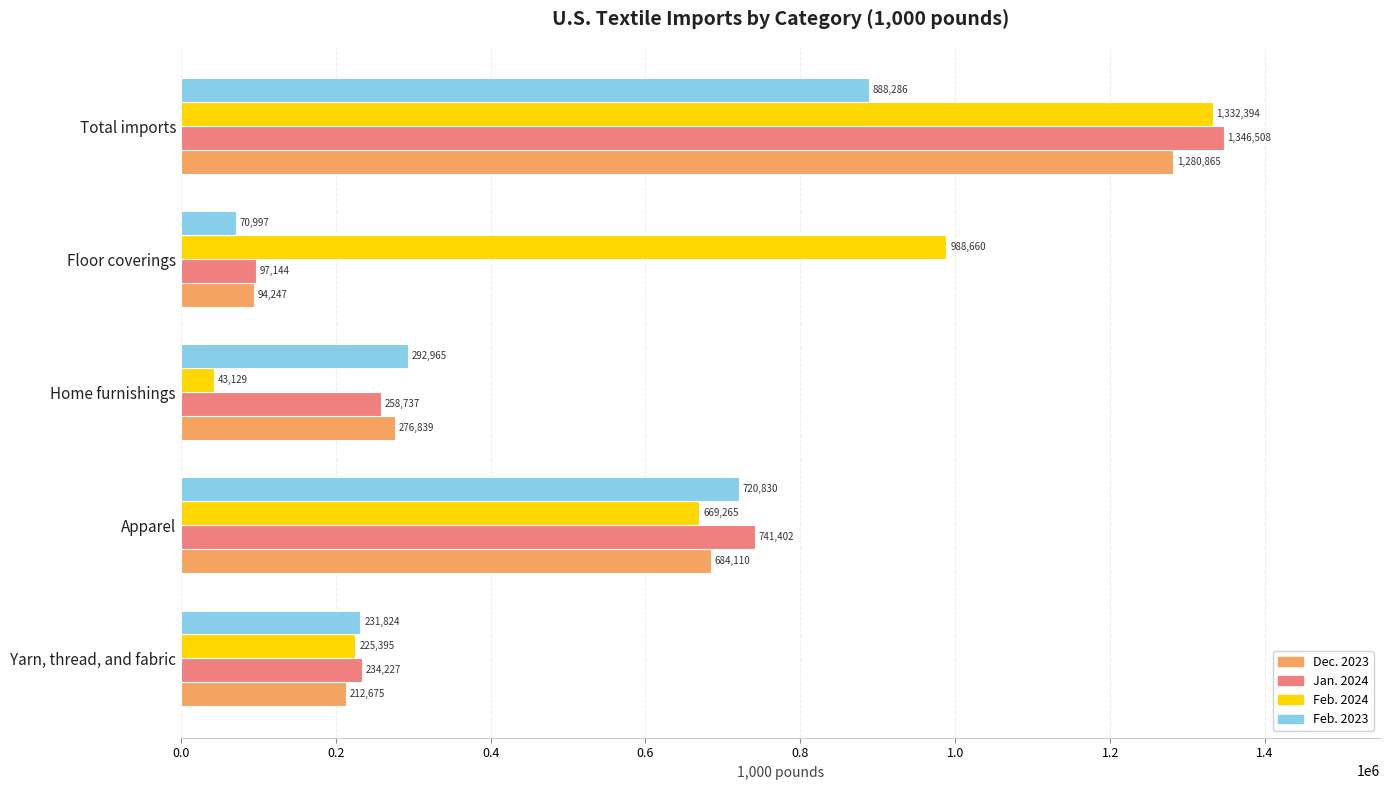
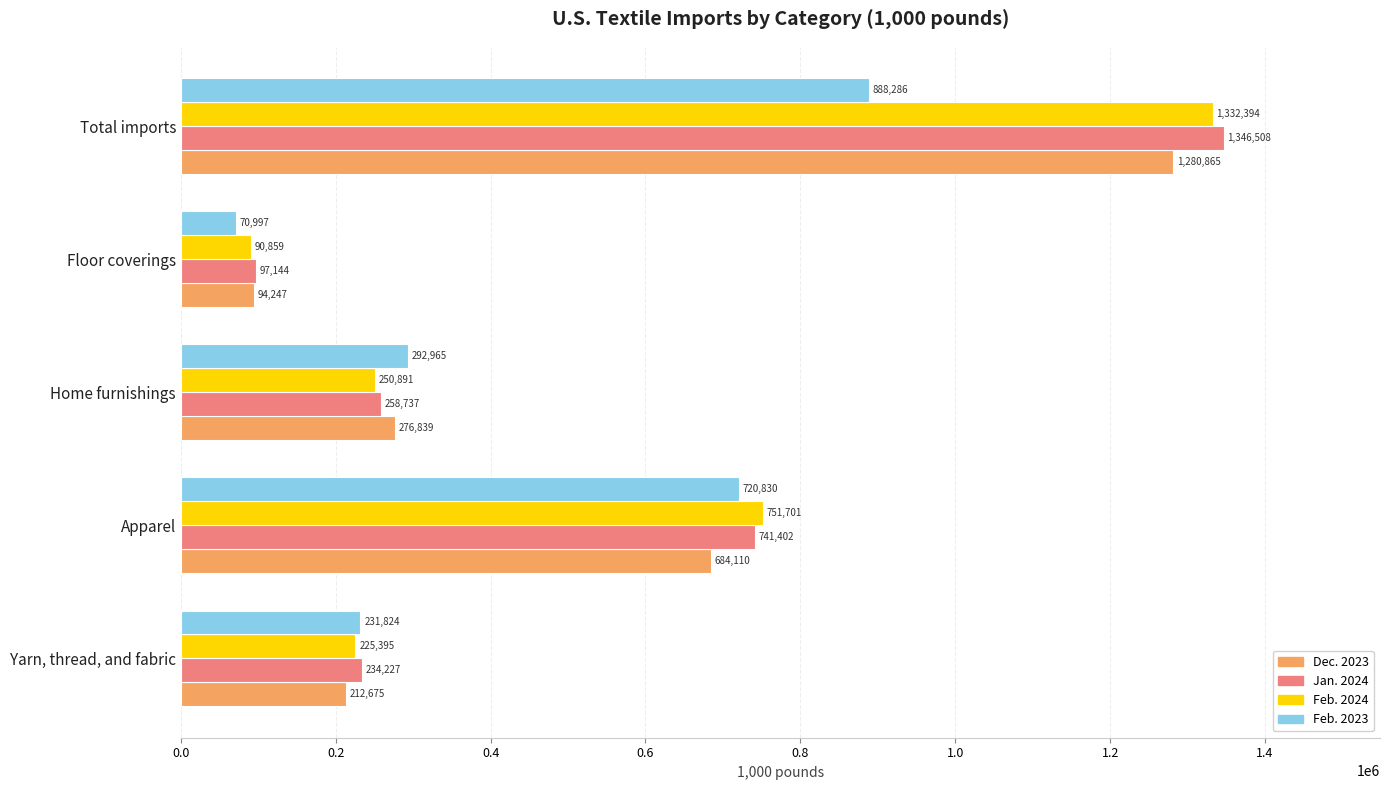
  {
    "Feb. 2024": {
      "Total imports": "1,332,394",
-     "Floor coverings": "988,660",
-     "Home furnishings": "43,129",
-     "Apparel": "669,265",
+     "Floor coverings": "90,859",
+     "Home furnishings": "250,891",
+     "Apparel": "751,701",
      "Yarn, thread, and fabric": "225,395"
    },
    "Feb. 2023": {
      "Total imports": "888,286",
      "Floor coverings": "70,997",
      "Home furnishings": "292,965",
      "Apparel": "720,830",
      "Yarn, thread, and fabric": "231,824"
    }
  }
